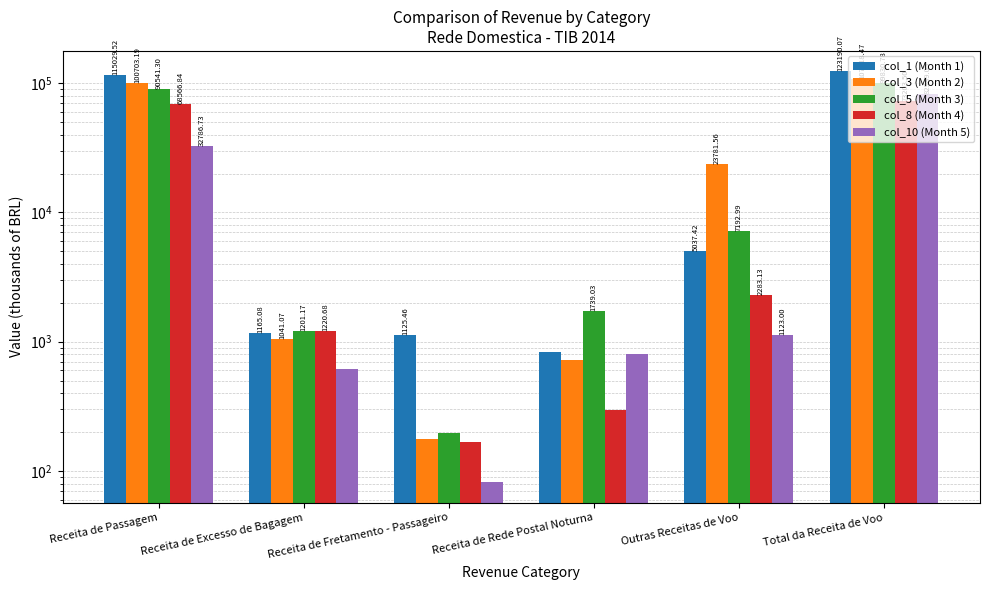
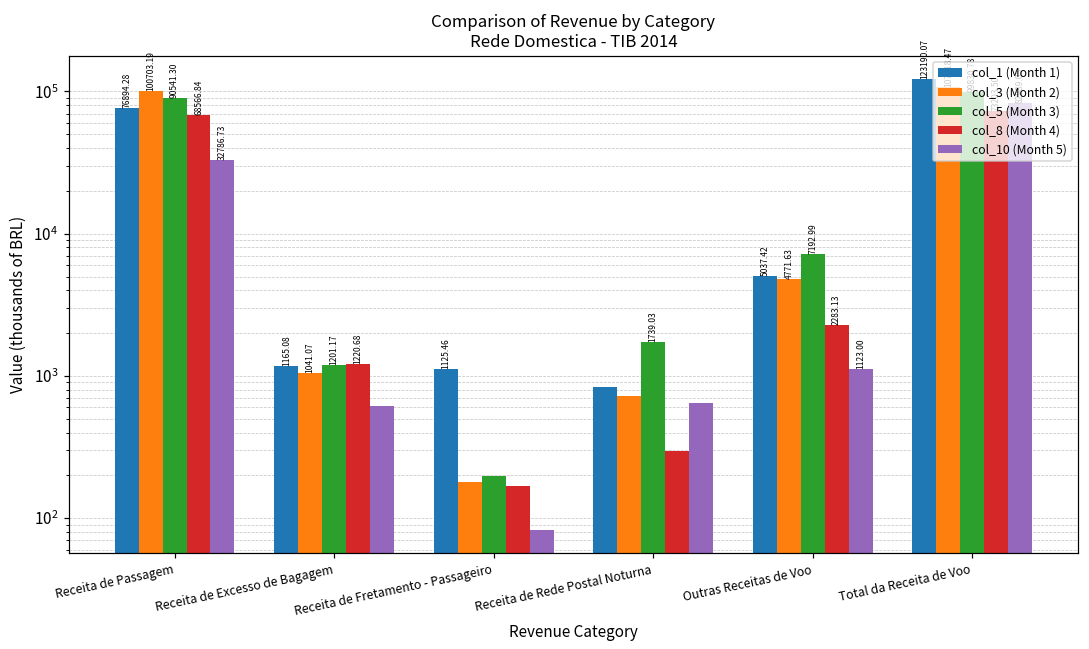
  {
    "col_1 (Month 1)": {
-     "Receita de Passagem": 115029.52,
+     "Receita de Passagem": 76894.28,
      "Receita de Excesso de Bagagem": 1165.08,
      "Receita de Fretamento - Passageiro": 1125.46,
      "Outras Receitas de Voo": 5037.42,
      "Total da Receita de Voo": 123190.07
    },
    "col_3 (Month 2)": {
      "Receita de Passagem": 100703.19,
      "Receita de Excesso de Bagagem": 1041.07,
-     "Outras Receitas de Voo": 23781.56
+     "Outras Receitas de Voo": 4771.63
    },
    "col_5 (Month 3)": {
      "Receita de Passagem": 90541.30,
      "Receita de Excesso de Bagagem": 1201.17,
      "Receita de Rede Postal Noturna": 1739.03,
      "Outras Receitas de Voo": 7192.99
    },
    "col_8 (Month 4)": {
      "Receita de Passagem": 68566.84,
      "Receita de Excesso de Bagagem": 1220.68,
      "Outras Receitas de Voo": 2283.13
    },
    "col_10 (Month 5)": {
      "Receita de Excesso de Bagagem": 600,
      "Receita de Fretamento - Passageiro": 80,
-     "Receita de Rede Postal Noturna": 800
+     "Receita de Rede Postal Noturna": 600
    }
  }
